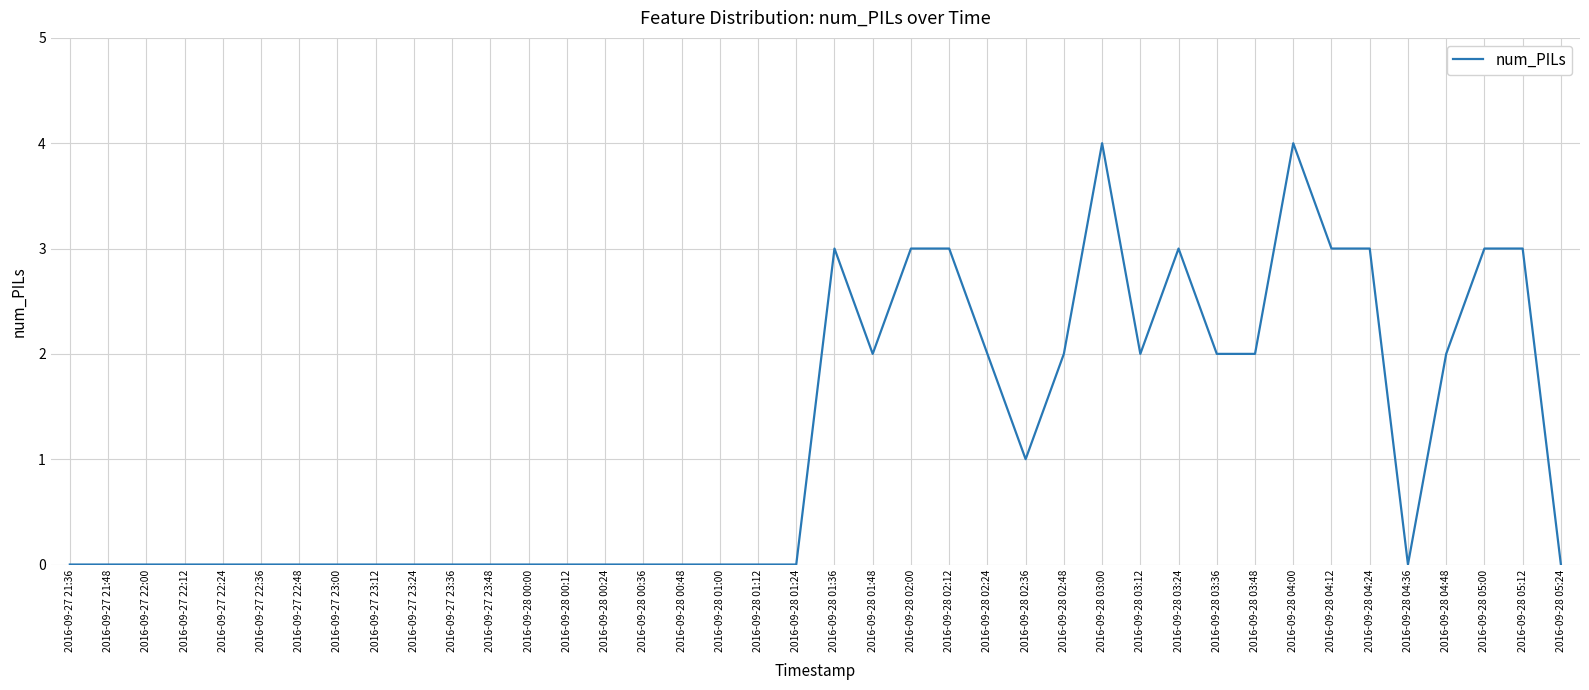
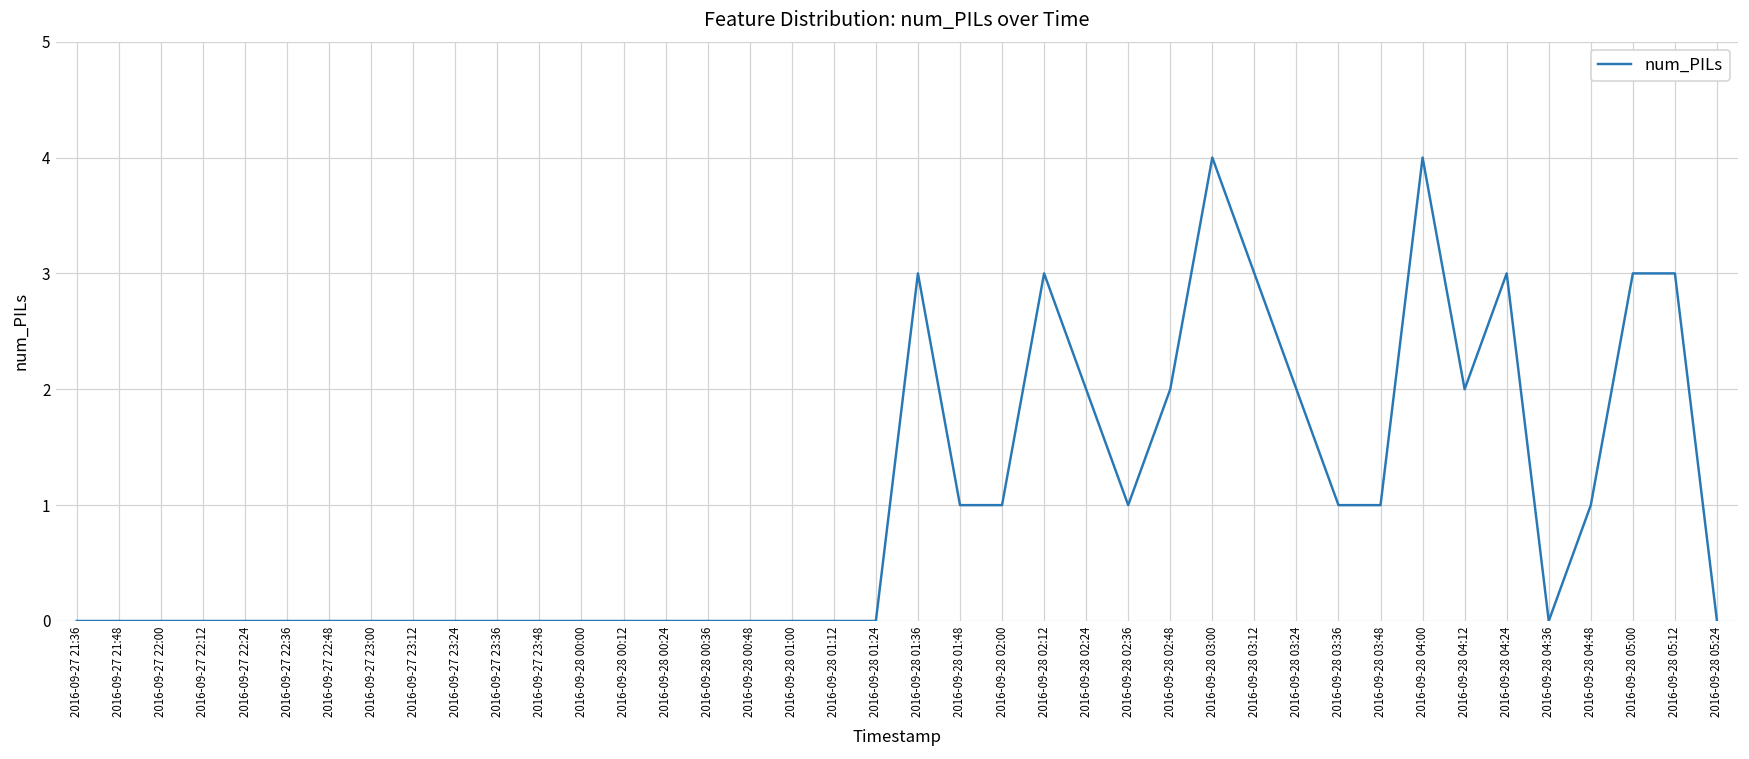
  {
    "2016-09-27 21:36": 0,
    "2016-09-27 21:48": 0,
    "2016-09-27 22:00": 0,
    "2016-09-27 22:12": 0,
    "2016-09-27 22:24": 0,
    "2016-09-27 22:36": 0,
    "2016-09-27 22:48": 0,
    "2016-09-27 23:00": 0,
    "2016-09-27 23:12": 0,
    "2016-09-27 23:24": 0,
    "2016-09-27 23:36": 0,
    "2016-09-27 23:48": 0,
    "2016-09-28 00:00": 0,
    "2016-09-28 00:12": 0,
    "2016-09-28 00:24": 0,
    "2016-09-28 00:36": 0,
    "2016-09-28 00:48": 0,
    "2016-09-28 01:00": 0,
    "2016-09-28 01:12": 0,
    "2016-09-28 01:24": 0,
    "2016-09-28 01:36": 3,
-   "2016-09-28 01:48": 2,
-   "2016-09-28 02:00": 3,
+   "2016-09-28 01:48": 1,
+   "2016-09-28 02:00": 1,
    "2016-09-28 02:12": 3,
    "2016-09-28 02:24": 2,
    "2016-09-28 02:36": 1,
    "2016-09-28 02:48": 2,
    "2016-09-28 03:00": 4,
-   "2016-09-28 03:12": 2,
-   "2016-09-28 03:24": 3,
-   "2016-09-28 03:36": 2,
-   "2016-09-28 03:48": 2,
+   "2016-09-28 03:12": 3,
+   "2016-09-28 03:24": 2,
+   "2016-09-28 03:36": 1,
+   "2016-09-28 03:48": 1,
    "2016-09-28 04:00": 4,
-   "2016-09-28 04:12": 3,
+   "2016-09-28 04:12": 2,
    "2016-09-28 04:24": 3,
    "2016-09-28 04:36": 0,
-   "2016-09-28 04:48": 2,
+   "2016-09-28 04:48": 1,
    "2016-09-28 05:00": 3,
    "2016-09-28 05:12": 3,
    "2016-09-28 05:24": 0
  }
